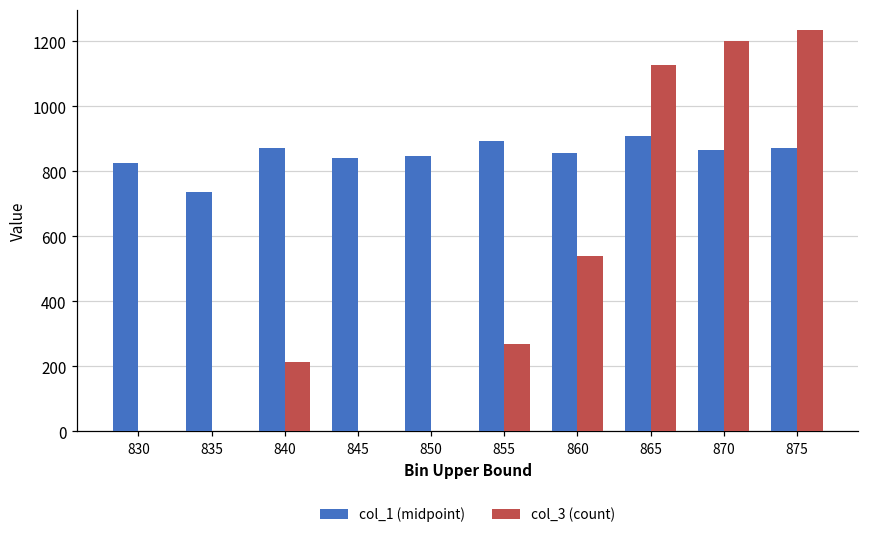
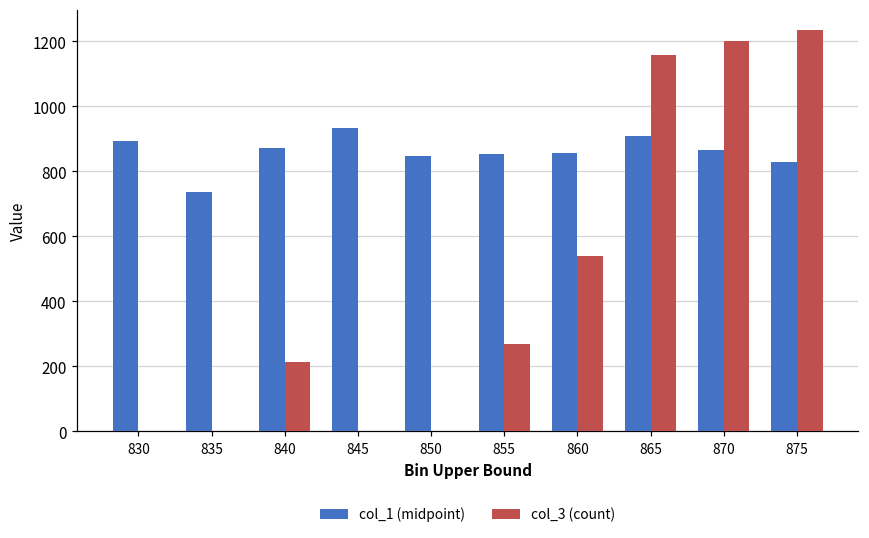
  {
    "col_1 (midpoint)": {
-     "830": 830,
+     "830": 890,
      "835": 740,
      "840": 870,
-     "845": 840,
+     "845": 930,
      "850": 850,
-     "855": 890,
+     "855": 850,
      "860": 860,
      "865": 910,
      "870": 870,
-     "875": 870
+     "875": 830
    },
    "col_3 (count)": {
      "830": 0,
      "835": 0,
      "840": 210,
      "845": 0,
      "850": 0,
      "855": 270,
      "860": 540,
-     "865": 1130,
+     "865": 1160,
      "870": 1200,
      "875": 1230
    }
  }
